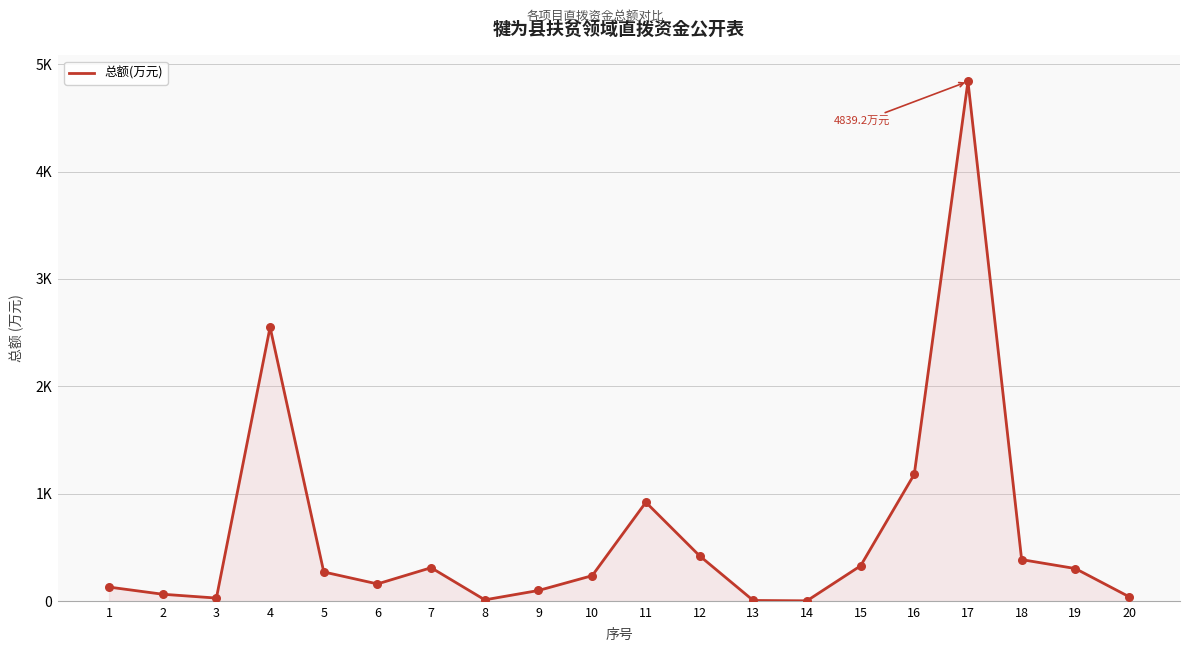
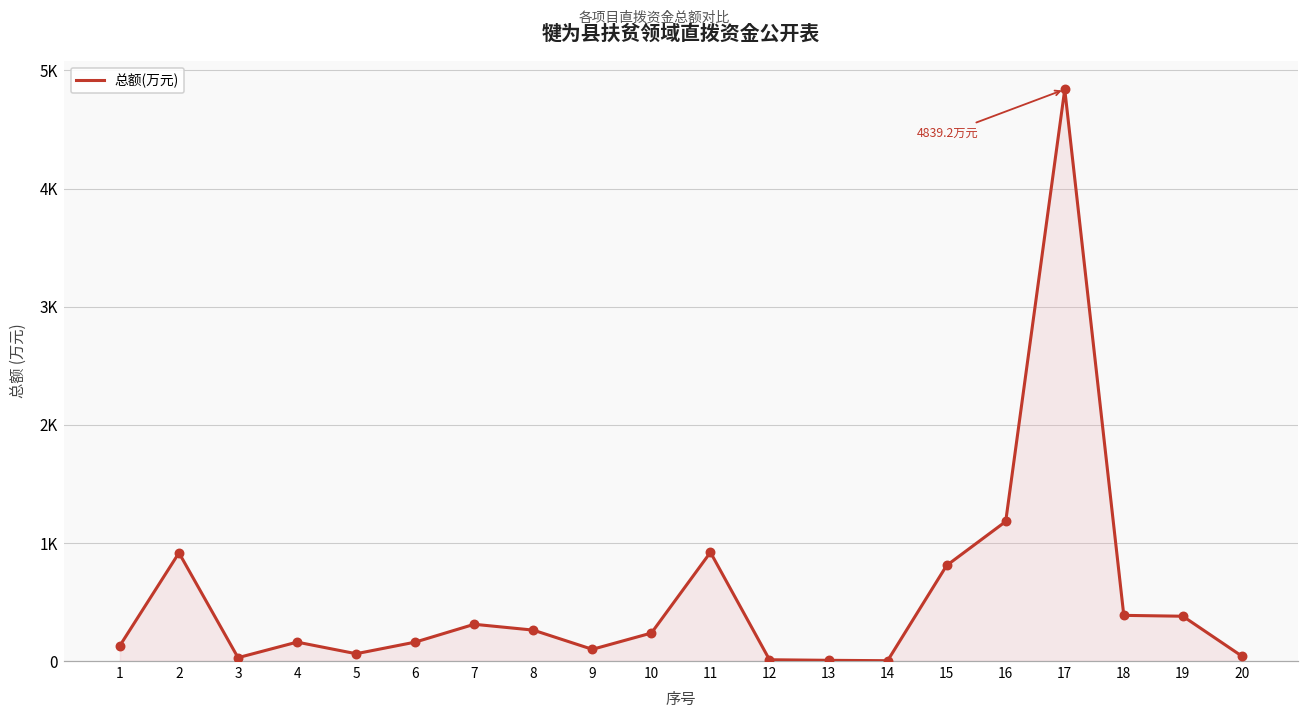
  {
    "1": 130,
-   "2": 60,
+   "2": 920,
    "3": 30,
-   "4": 2550,
-   "5": 270,
+   "4": 160,
+   "5": 60,
    "6": 160,
    "7": 310,
-   "8": 10,
+   "8": 260,
    "9": 100,
    "10": 240,
    "11": 920,
-   "12": 420,
+   "12": 10,
    "13": 10,
    "14": 0,
-   "15": 330,
+   "15": 810,
    "16": 1180,
    "18": 390,
-   "19": 300,
+   "19": 380,
    "20": 40
  }
